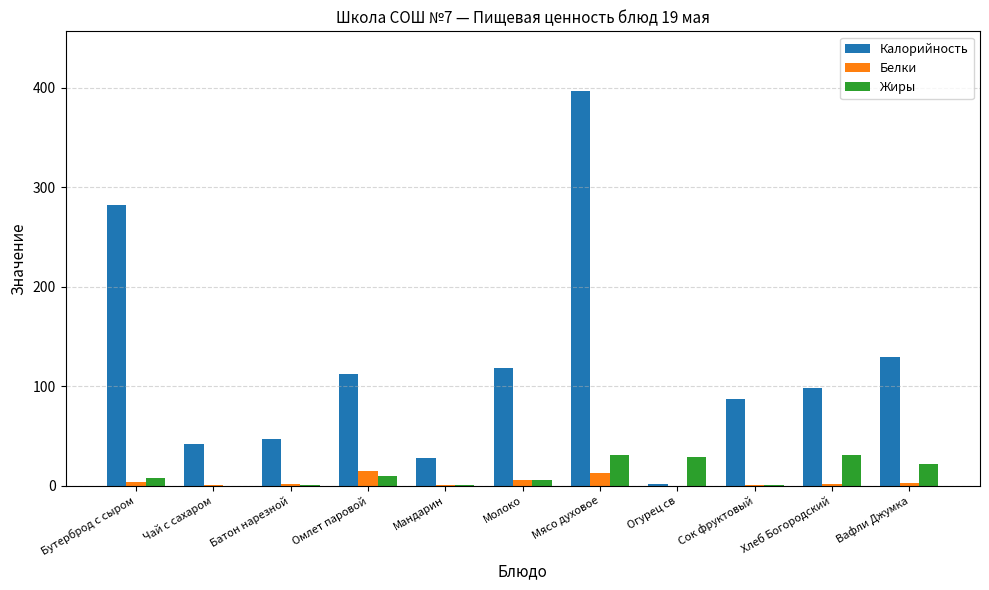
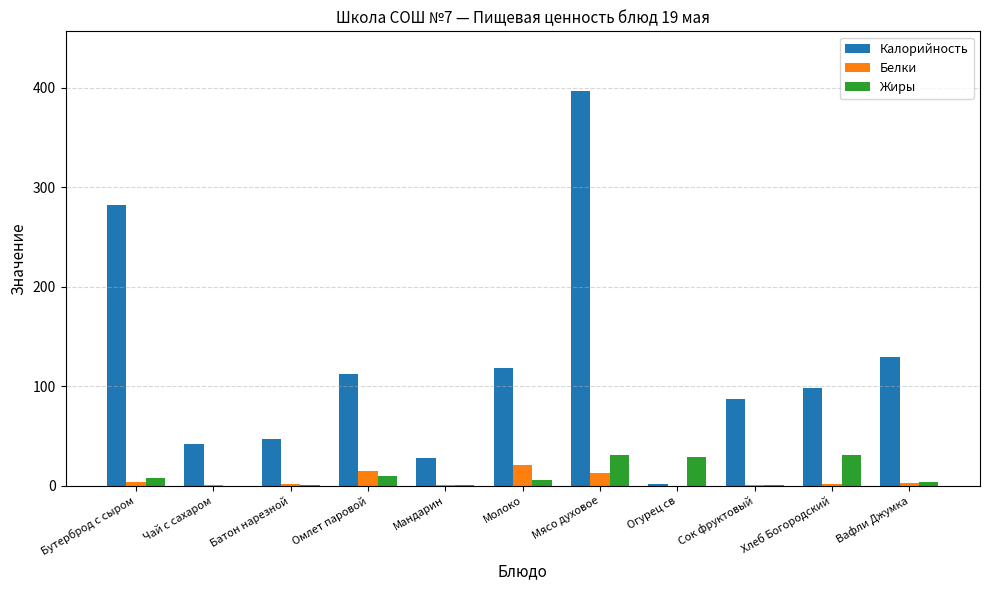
  {
    "Калорийность": {
      "Бутерброд с сыром": 280,
      "Чай с сахаром": 40,
      "Батон нарезной": 50,
      "Омлет паровой": 110,
      "Мандарин": 30,
      "Молоко": 120,
      "Мясо духовое": 400,
      "Сок фруктовый": 90,
      "Хлеб Богородский": 100,
      "Вафли Джумка": 130
    },
    "Белки": {
      "Бутерброд с сыром": 0,
      "Омлет паровой": 20,
-     "Молоко": 10,
+     "Молоко": 20,
      "Мясо духовое": 10,
      "Огурец св": 0,
      "Вафли Джумка": 0
    },
    "Жиры": {
      "Бутерброд с сыром": 10,
      "Чай с сахаром": 0,
      "Омлет паровой": 10,
      "Молоко": 10,
      "Мясо духовое": 30,
      "Огурец св": 30,
      "Хлеб Богородский": 30,
-     "Вафли Джумка": 20
+     "Вафли Джумка": 0
    }
  }
